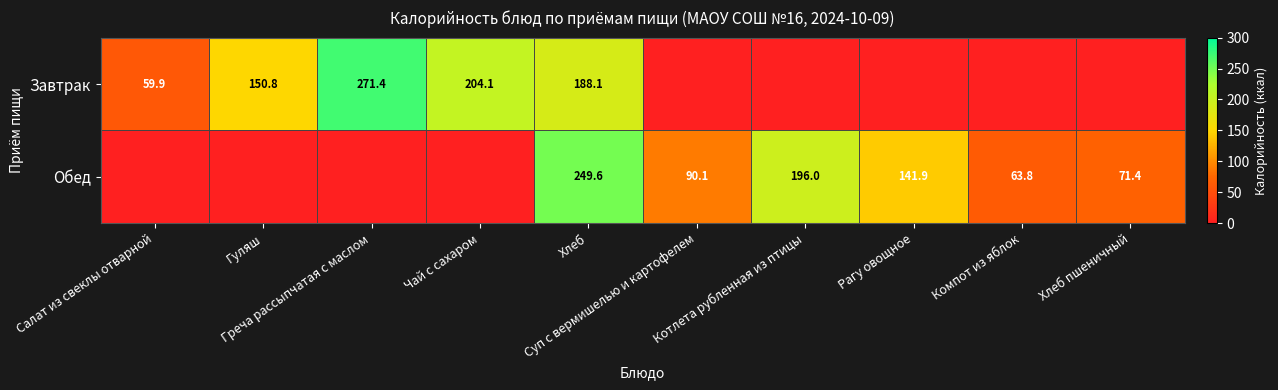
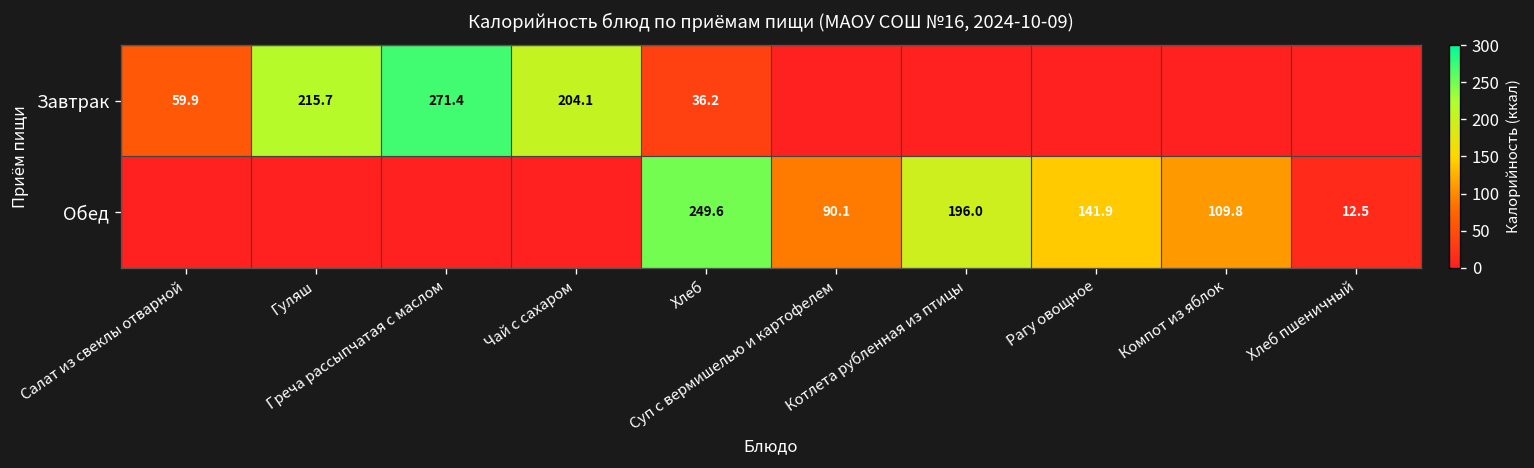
  {
    "Завтрак": {
      "Салат из свеклы отварной": 59.9,
-     "Гуляш": 150.8,
+     "Гуляш": 215.7,
      "Греча рассыпчатая с маслом": 271.4,
      "Чай с сахаром": 204.1,
-     "Хлеб": 188.1
+     "Хлеб": 36.2
    },
    "Обед": {
      "Хлеб": 249.6,
      "Суп с вермишелью и картофелем": 90.1,
      "Котлета рубленная из птицы": 196.0,
      "Рагу овощное": 141.9,
-     "Компот из яблок": 63.8,
-     "Хлеб пшеничный": 71.4
+     "Компот из яблок": 109.8,
+     "Хлеб пшеничный": 12.5
    }
  }
